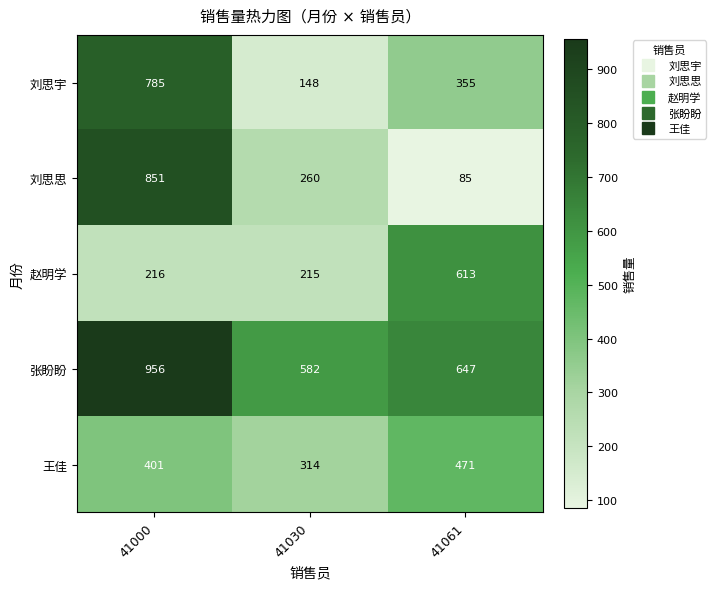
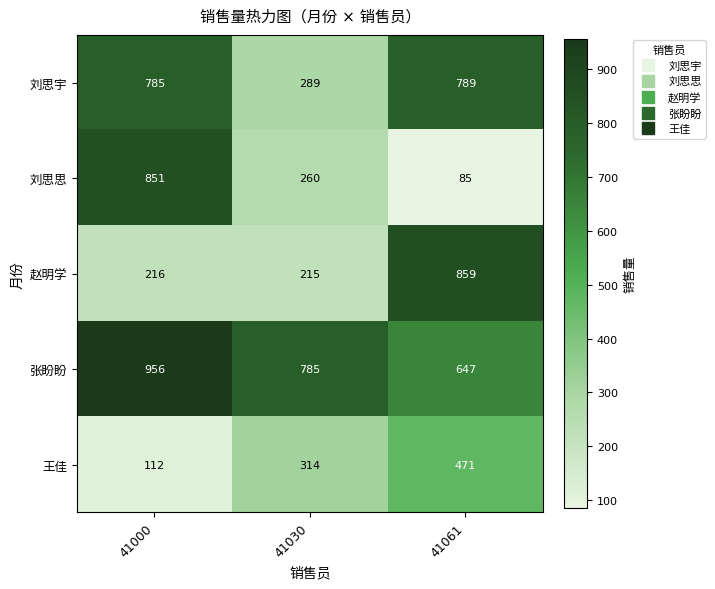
  {
    "刘思宇": {
      "41000": 785,
-     "41030": 148,
-     "41061": 355
+     "41030": 289,
+     "41061": 789
    },
    "刘思思": {
      "41000": 851,
      "41030": 260,
      "41061": 85
    },
    "赵明学": {
      "41000": 216,
      "41030": 215,
-     "41061": 613
+     "41061": 859
    },
    "张盼盼": {
      "41000": 956,
-     "41030": 582,
+     "41030": 785,
      "41061": 647
    },
    "王佳": {
-     "41000": 401,
+     "41000": 112,
      "41030": 314,
      "41061": 471
    }
  }
